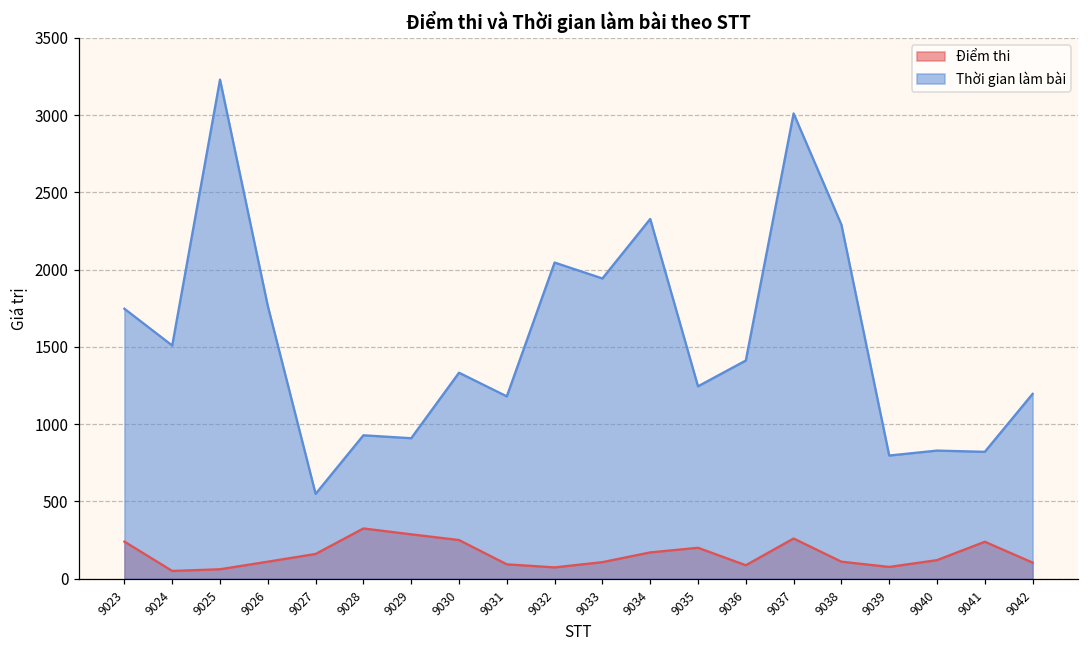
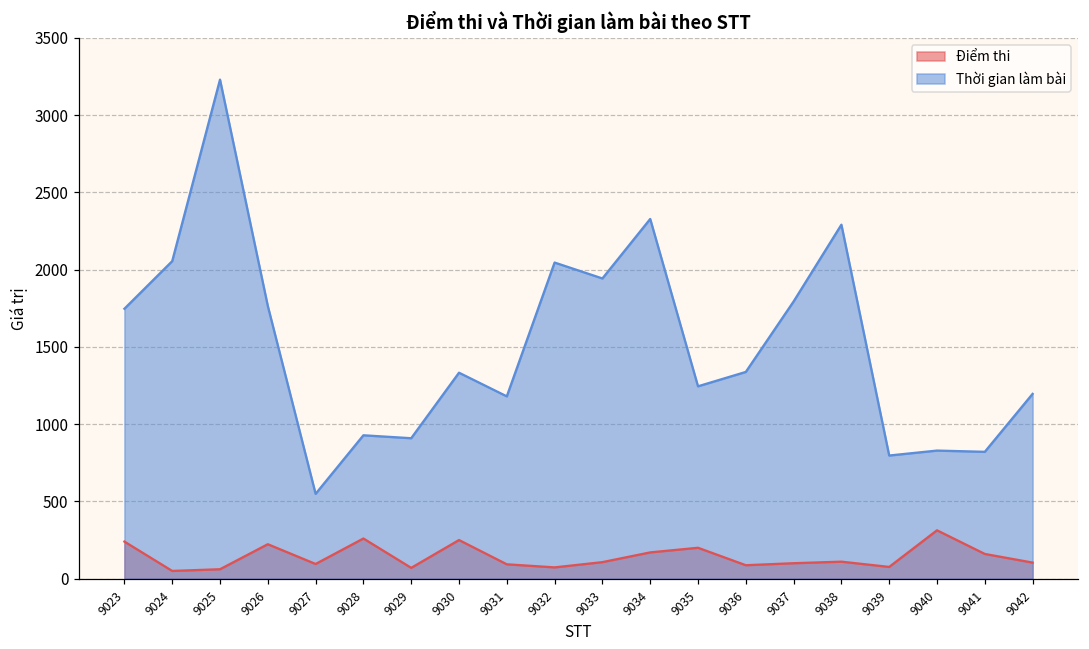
  {
    "Điểm thi": {
      "9023": 240,
      "9024": 50,
      "9025": 60,
-     "9026": 110,
-     "9027": 160,
-     "9028": 330,
-     "9029": 290,
+     "9026": 220,
+     "9027": 100,
+     "9028": 260,
+     "9029": 70,
      "9030": 250,
      "9031": 90,
      "9032": 70,
      "9033": 110,
      "9034": 170,
      "9035": 200,
      "9036": 90,
-     "9037": 260,
+     "9037": 100,
      "9038": 110,
      "9039": 80,
-     "9040": 120,
-     "9041": 240,
+     "9040": 310,
+     "9041": 160,
      "9042": 100
    },
    "Thời gian làm bài": {
      "9023": 1750,
-     "9024": 1510,
+     "9024": 2060,
      "9025": 3230,
      "9026": 1770,
      "9027": 550,
      "9028": 930,
      "9029": 910,
      "9030": 1330,
      "9031": 1180,
      "9032": 2050,
      "9033": 1940,
      "9034": 2330,
      "9035": 1250,
-     "9036": 1410,
-     "9037": 3010,
+     "9036": 1340,
+     "9037": 1790,
      "9038": 2290,
      "9039": 800,
      "9040": 830,
      "9041": 820,
      "9042": 1200
    }
  }
